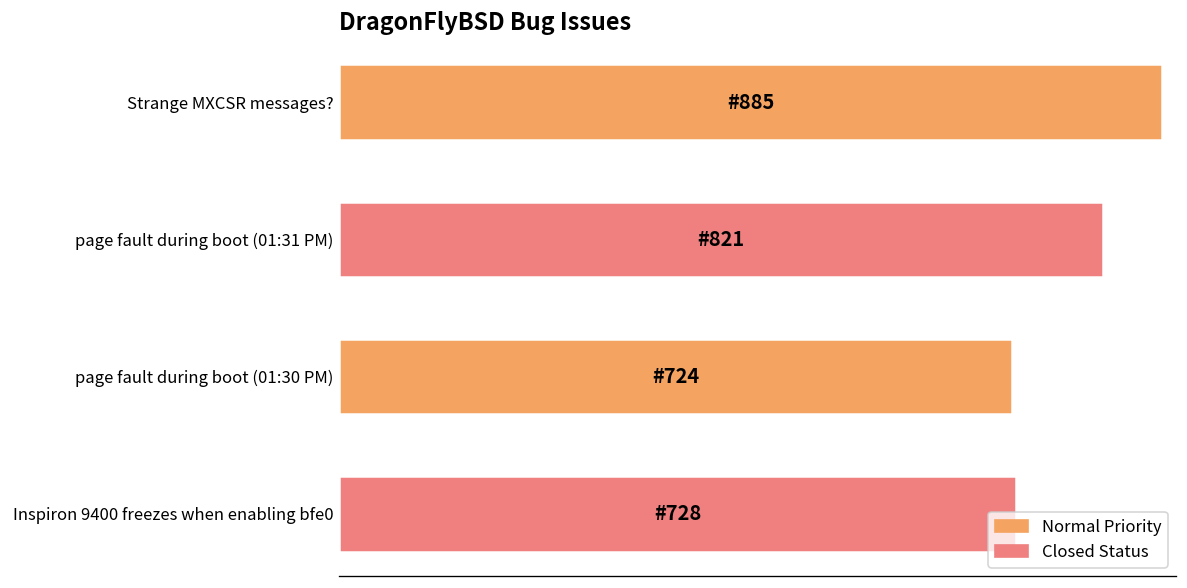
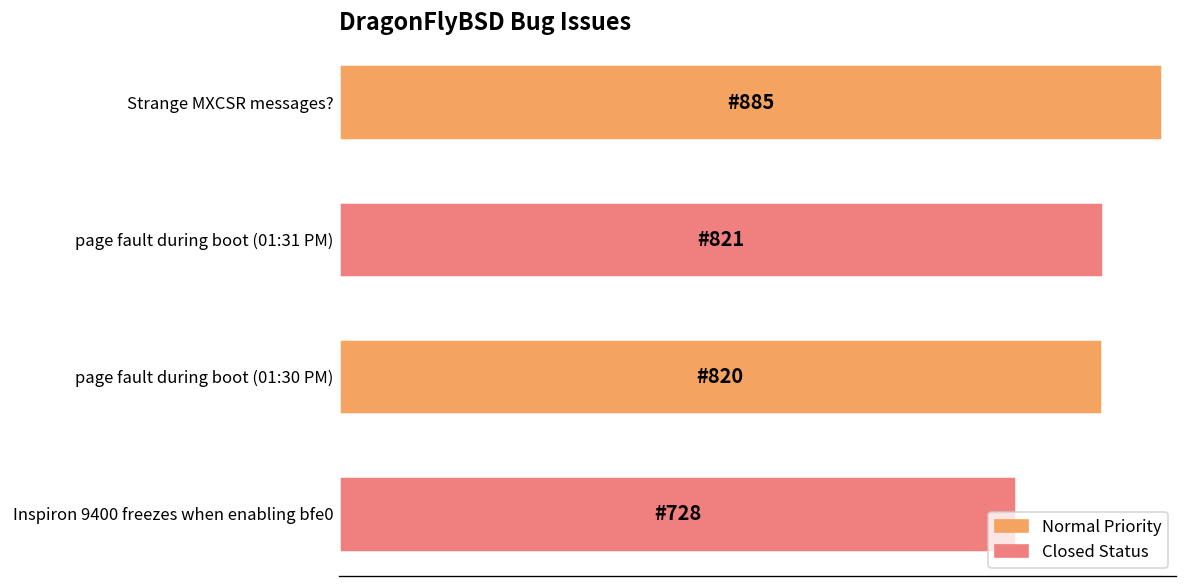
  {
    "Strange MXCSR messages?": 885,
    "page fault during boot (01:31 PM)": 821,
-   "page fault during boot (01:30 PM)": 724
+   "page fault during boot (01:30 PM)": 820
  }
